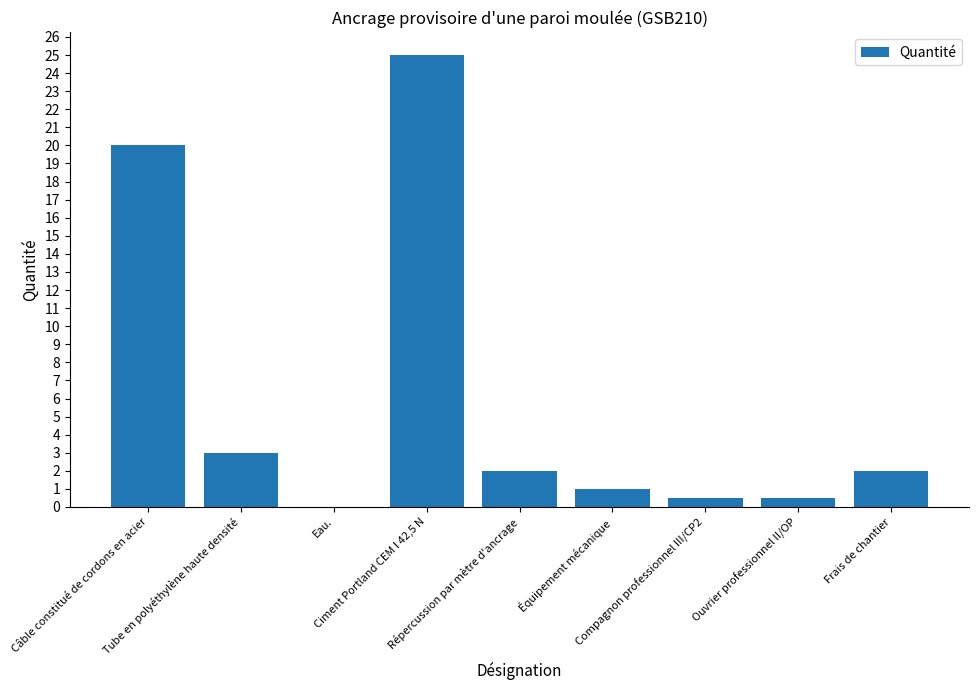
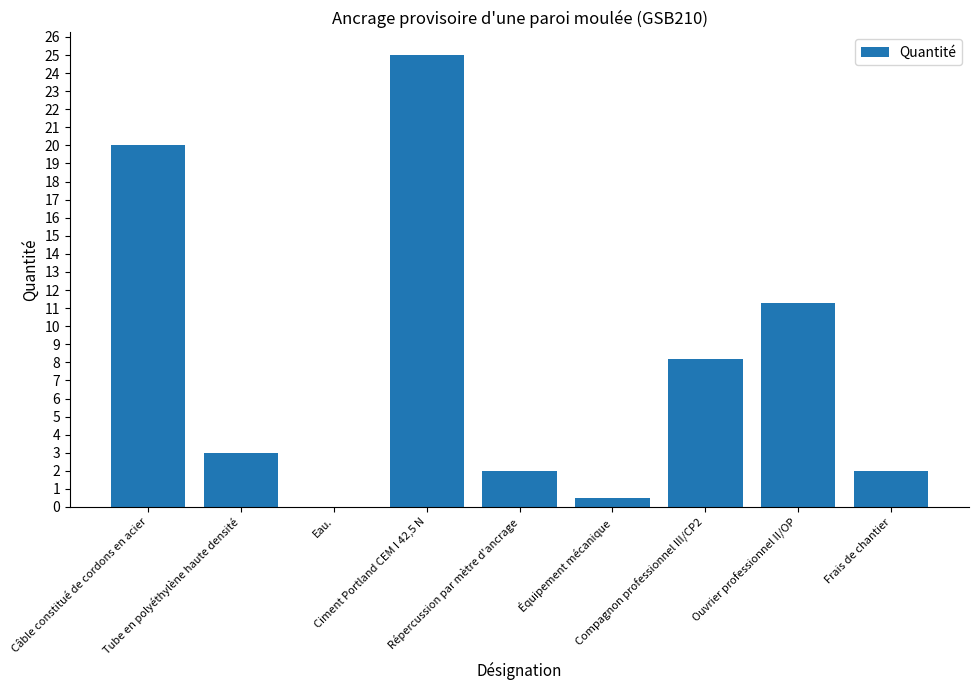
  {
    "Câble constitué de cordons en acier": 20.0,
    "Tube en polyéthylène haute densité": 3.0,
    "Ciment Portland CEM I 42,5 N": 25.0,
    "Répercussion par mètre d'ancrage": 2.0,
-   "Équipement mécanique": 1.0,
-   "Compagnon professionnel III/CP2": 0.5,
-   "Ouvrier professionnel II/OP": 0.5,
+   "Équipement mécanique": 0.5,
+   "Compagnon professionnel III/CP2": 8.2,
+   "Ouvrier professionnel II/OP": 11.3,
    "Frais de chantier": 2.0
  }
